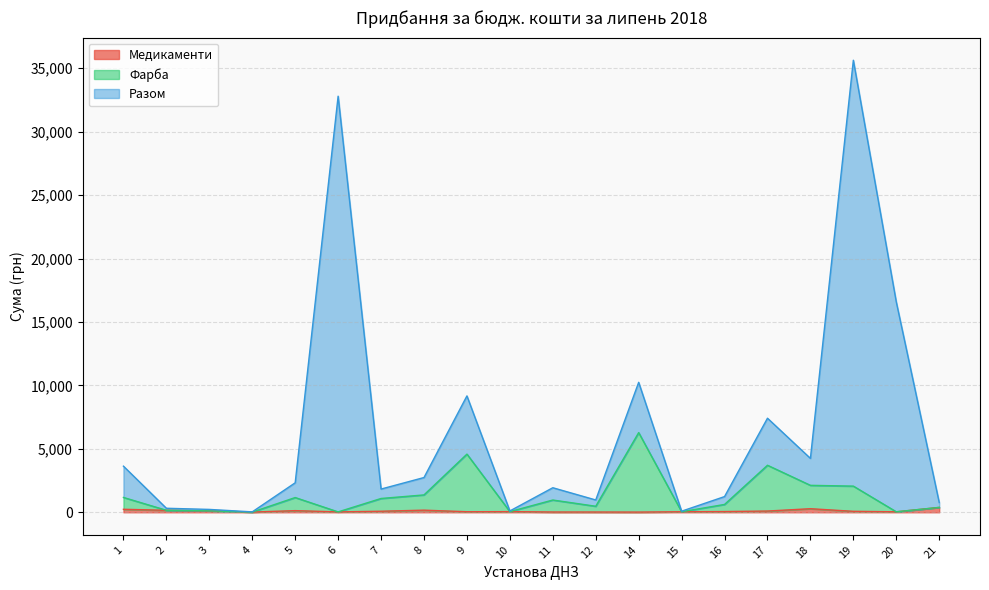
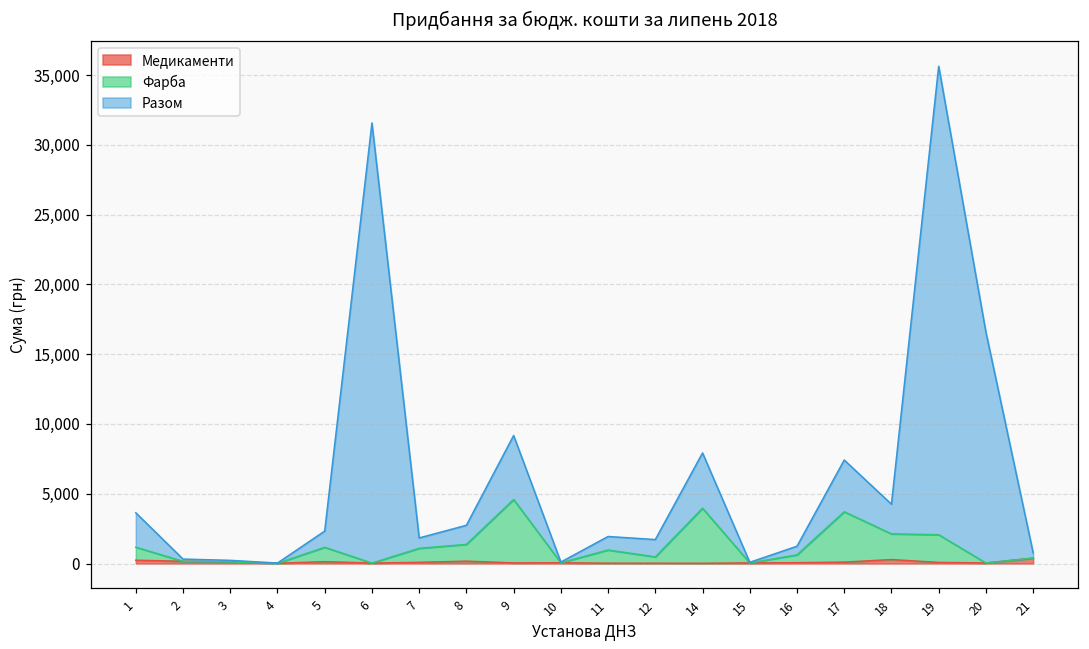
  {
    "Медикаменти": {
      "1": "200",
      "5": "100",
      "7": "100",
      "8": "200",
      "9": "0",
      "11": "0",
      "12": "0",
      "14": "0",
      "16": "100",
      "17": "100",
      "18": "300",
      "19": "100"
    },
    "Фарба": {
      "1": "900",
      "5": "1,000",
      "7": "1,000",
      "8": "1,200",
      "9": "4,500",
      "11": "900",
      "12": "500",
-     "14": "6,300",
+     "14": "3,900",
      "16": "600",
      "17": "3,600",
      "18": "1,800",
      "19": "2,000"
    },
    "Разом": {
      "1": "2,500",
      "5": "1,200",
-     "6": "32,800",
+     "6": "31,500",
      "7": "700",
      "8": "1,400",
      "9": "4,600",
      "11": "1,000",
-     "12": "500",
+     "12": "1,200",
      "14": "4,000",
      "16": "600",
      "17": "3,700",
      "18": "2,100",
      "19": "33,600",
      "20": "16,500",
      "21": "400"
    }
  }
